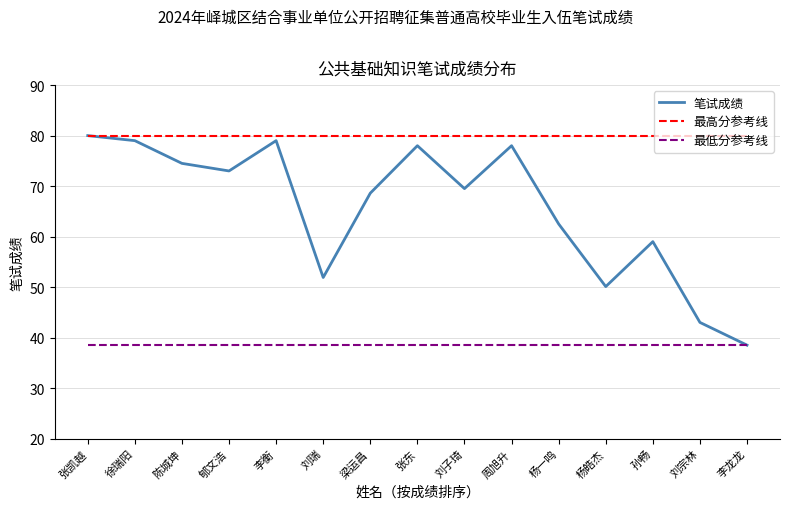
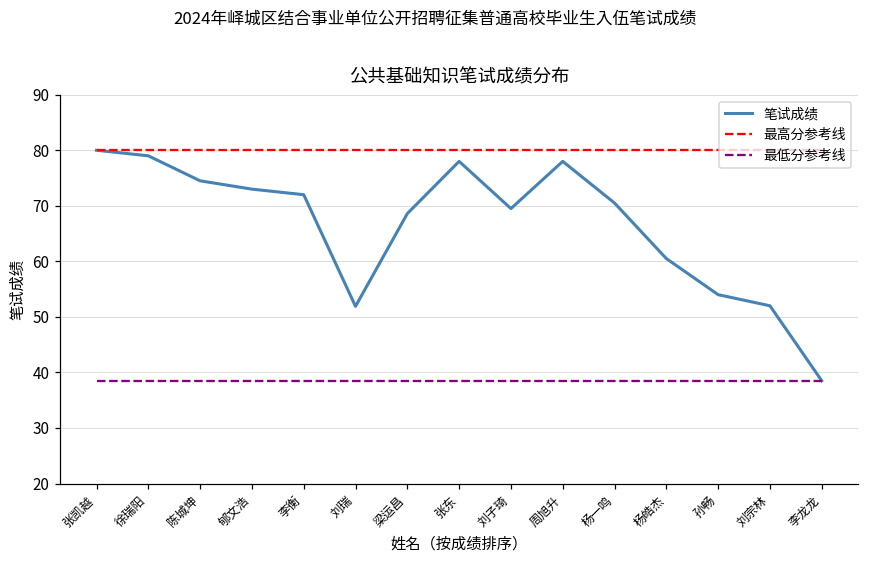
  {
    "笔试成绩": {
      "徐瑞阳": 79,
      "陈城坤": 75,
      "郇文浩": 73,
-     "李衡": 79,
+     "李衡": 72,
      "刘瑞": 52,
      "梁运昌": 69,
      "张东": 78,
      "刘子琦": 70,
      "周旭升": 78,
-     "杨一鸣": 63,
-     "杨皓杰": 50,
-     "孙畅": 59,
-     "刘宗林": 43
+     "杨一鸣": 71,
+     "杨皓杰": 61,
+     "孙畅": 54,
+     "刘宗林": 52
    },
    "最高分参考线": {
      "徐瑞阳": 80,
      "陈城坤": 80,
      "郇文浩": 80,
      "李衡": 80,
      "刘瑞": 80,
      "梁运昌": 80,
      "张东": 80,
      "刘子琦": 80,
      "周旭升": 80,
      "杨一鸣": 80,
      "杨皓杰": 80,
      "孙畅": 80
    },
    "最低分参考线": {
      "张凯越": 39,
      "徐瑞阳": 39,
      "陈城坤": 39,
      "郇文浩": 39,
      "李衡": 39,
      "刘瑞": 39,
      "梁运昌": 39,
      "张东": 39,
      "刘子琦": 39,
      "周旭升": 39,
      "杨一鸣": 39,
      "杨皓杰": 39,
      "孙畅": 39,
      "刘宗林": 39
    }
  }
